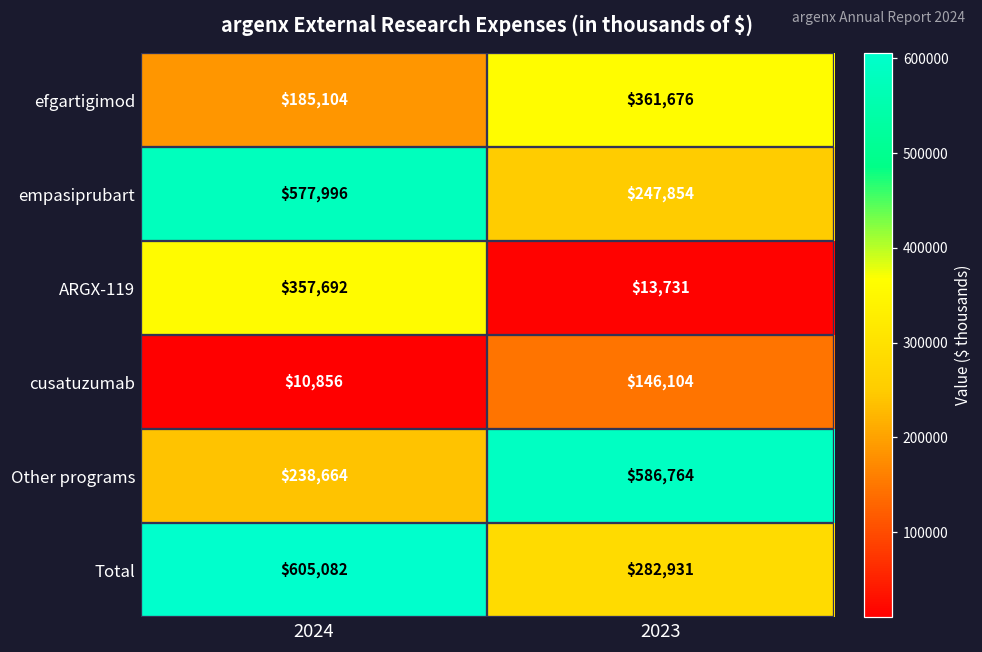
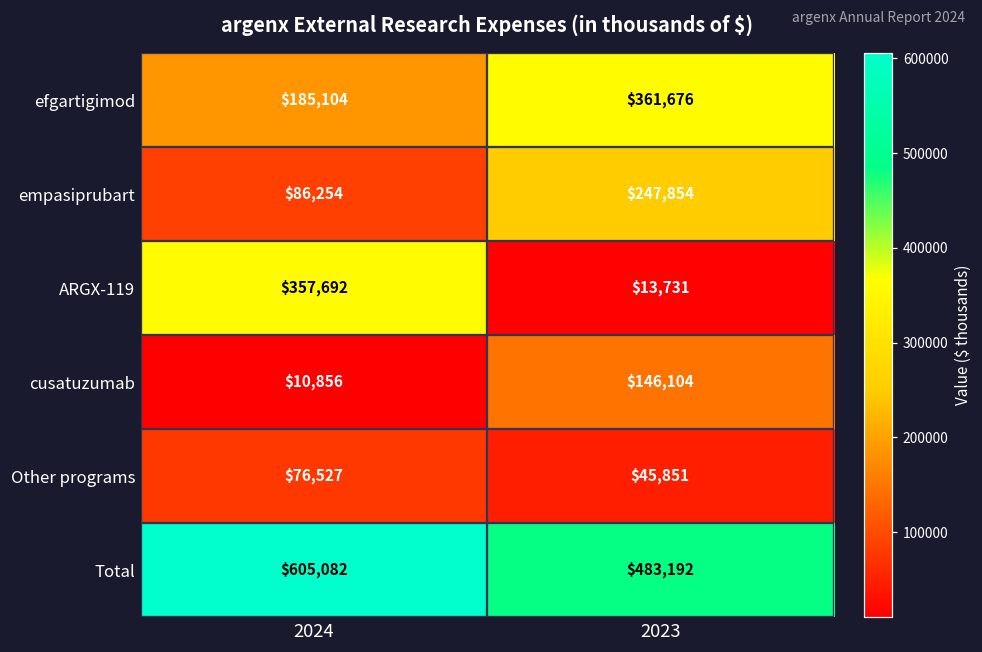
  {
    "efgartigimod": {
      "2024": "$185,104",
      "2023": "$361,676"
    },
    "empasiprubart": {
-     "2024": "$577,996",
+     "2024": "$86,254",
      "2023": "$247,854"
    },
    "ARGX-119": {
      "2024": "$357,692",
      "2023": "$13,731"
    },
    "cusatuzumab": {
      "2024": "$10,856",
      "2023": "$146,104"
    },
    "Other programs": {
-     "2024": "$238,664",
-     "2023": "$586,764"
+     "2024": "$76,527",
+     "2023": "$45,851"
    },
    "Total": {
      "2024": "$605,082",
-     "2023": "$282,931"
+     "2023": "$483,192"
    }
  }
